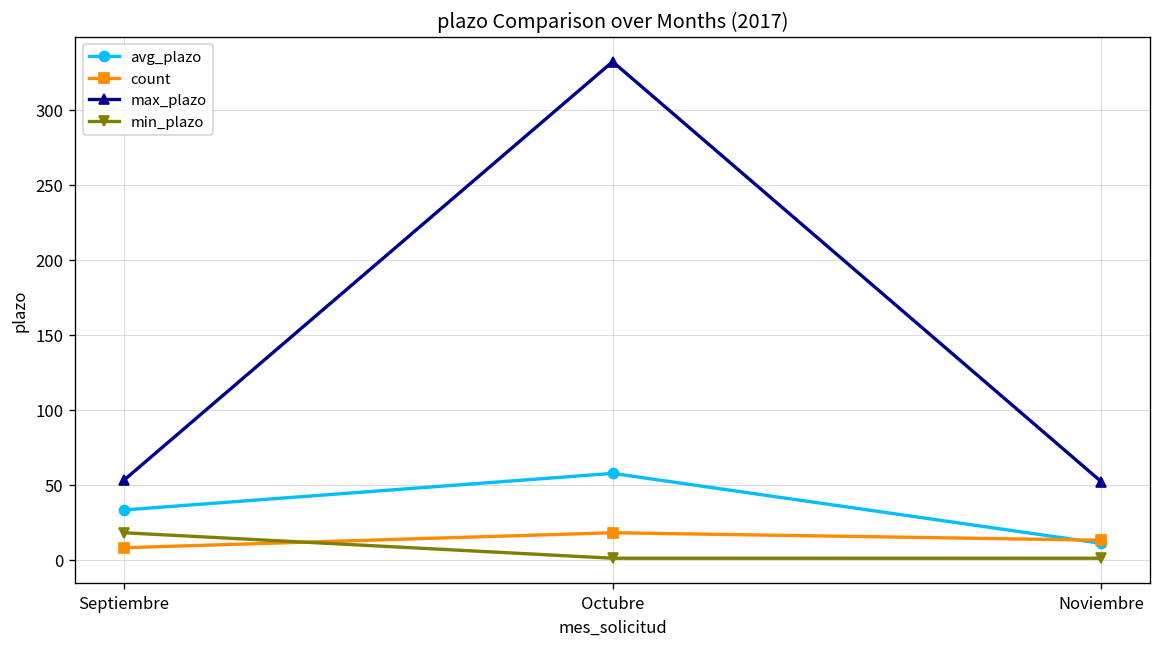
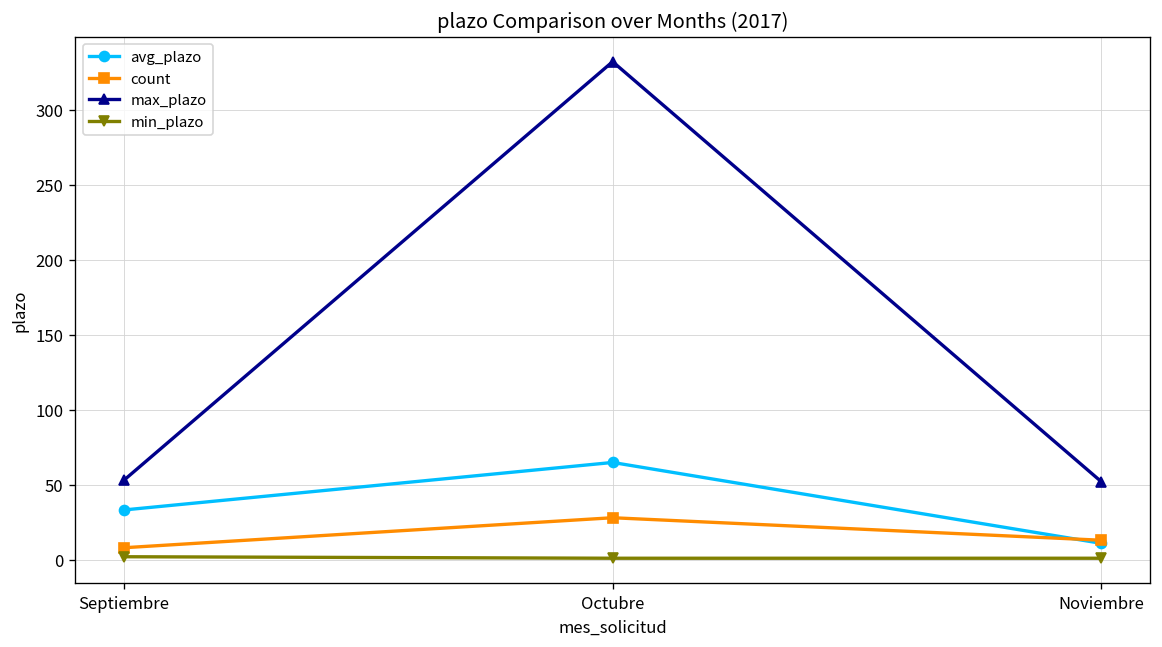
  {
    "avg_plazo": {
      "Septiembre": 33,
-     "Octubre": 58,
+     "Octubre": 65,
      "Noviembre": 11
    },
    "count": {
      "Septiembre": 8,
-     "Octubre": 18,
+     "Octubre": 28,
      "Noviembre": 13
    },
    "max_plazo": {
      "Septiembre": 53,
      "Octubre": 332,
      "Noviembre": 52
    },
    "min_plazo": {
-     "Septiembre": 18,
+     "Septiembre": 2,
      "Octubre": 1,
      "Noviembre": 1
    }
  }
